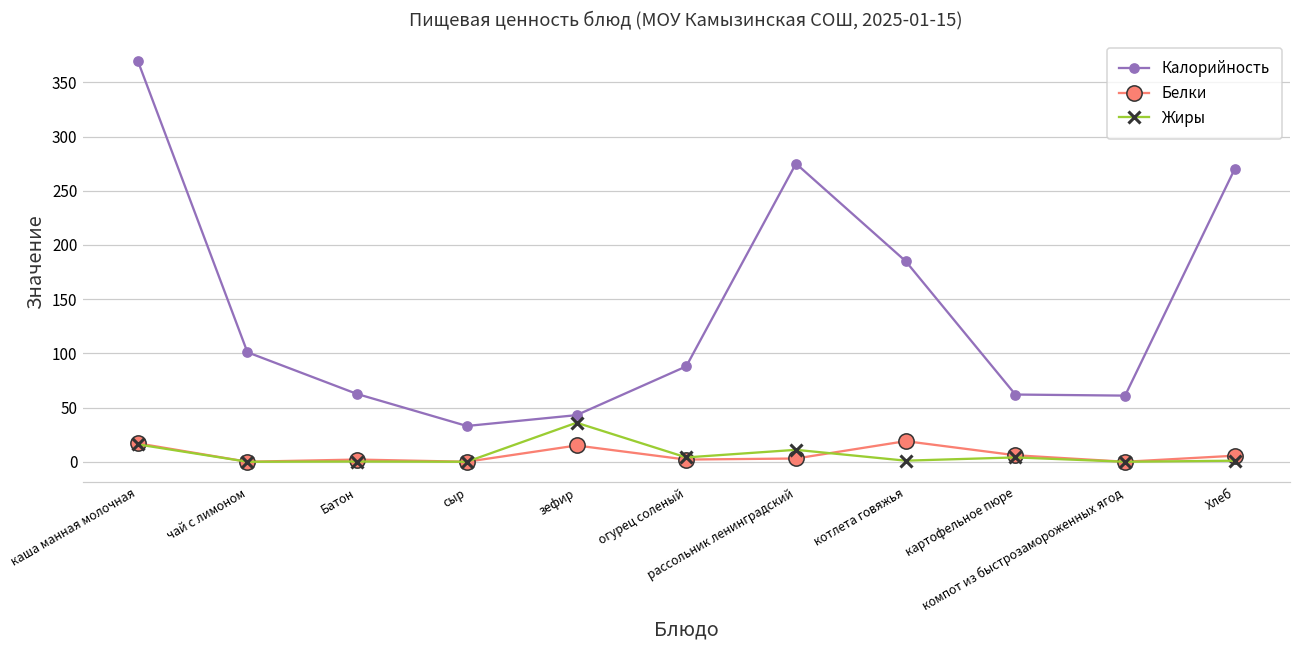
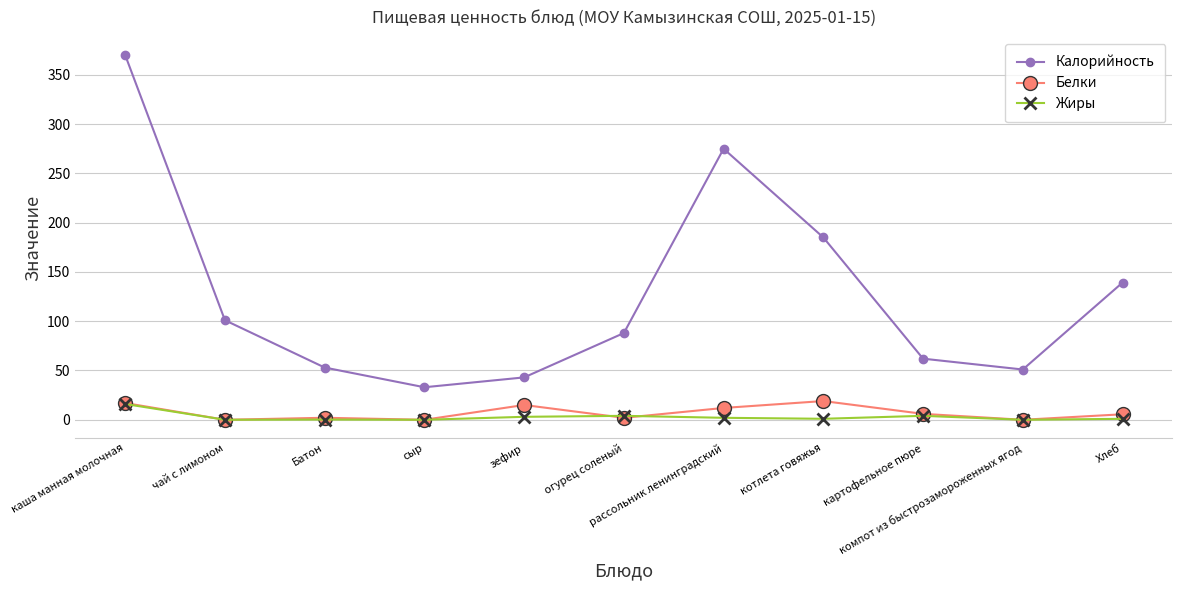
  {
    "Калорийность": {
      "каша манная молочная": 370,
      "чай с лимоном": 100,
-     "Батон": 60,
+     "Батон": 50,
      "сыр": 30,
      "зефир": 40,
      "огурец соленый": 90,
      "рассольник ленинградский": 280,
      "котлета говяжья": 190,
      "картофельное пюре": 60,
-     "компот из быстрозамороженных ягод": 60,
-     "Хлеб": 270
+     "компот из быстрозамороженных ягод": 50,
+     "Хлеб": 140
    },
    "Белки": {
      "зефир": 20,
-     "рассольник ленинградский": 0,
+     "рассольник ленинградский": 10,
      "котлета говяжья": 20,
      "Хлеб": 10
    },
    "Жиры": {
-     "зефир": 40,
-     "рассольник ленинградский": 10,
+     "зефир": 0,
+     "рассольник ленинградский": 0,
      "котлета говяжья": 0,
      "Хлеб": 0
    }
  }
